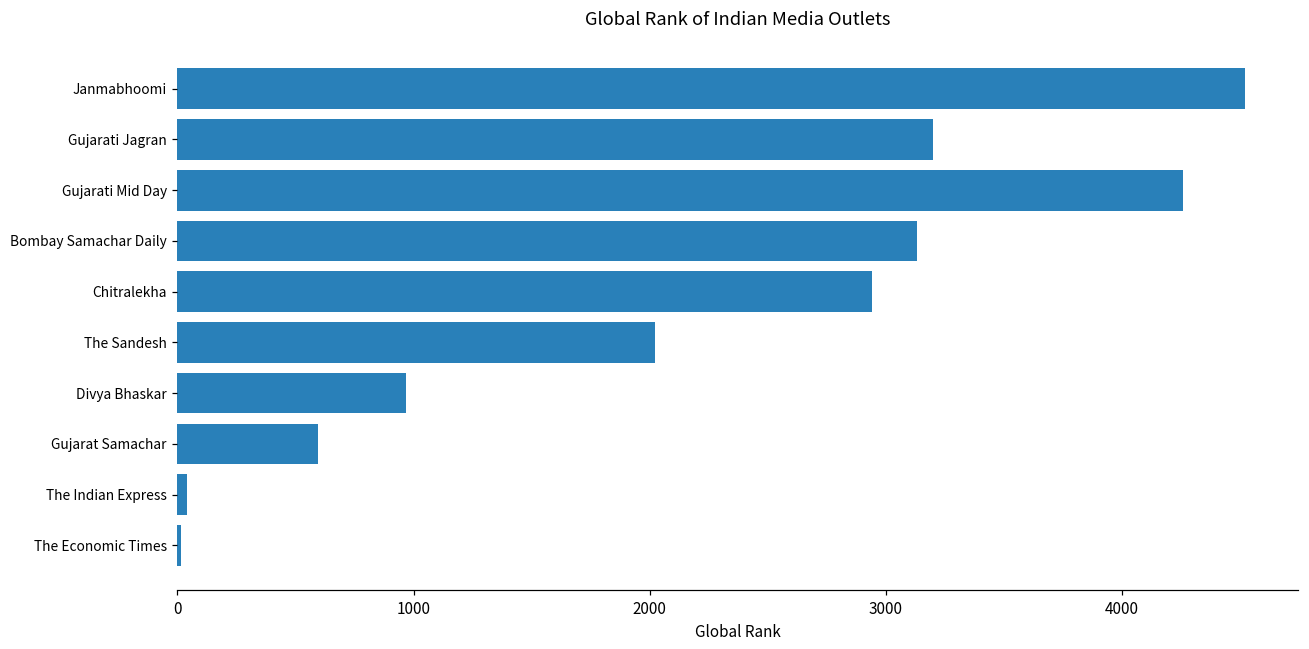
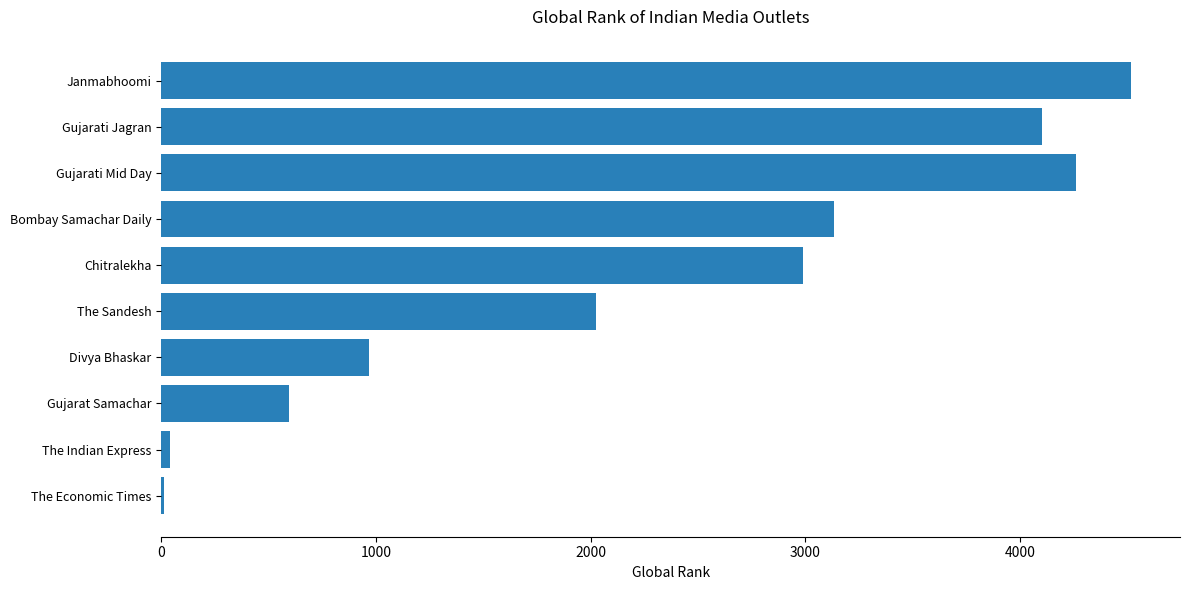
  {
    "Janmabhoomi": 4520,
-   "Gujarati Jagran": 3200,
+   "Gujarati Jagran": 4100,
    "Gujarati Mid Day": 4260,
    "Bombay Samachar Daily": 3130,
-   "Chitralekha": 2940,
+   "Chitralekha": 2990,
    "The Sandesh": 2020,
    "Divya Bhaskar": 970,
    "Gujarat Samachar": 600,
    "The Indian Express": 40,
    "The Economic Times": 10
  }
